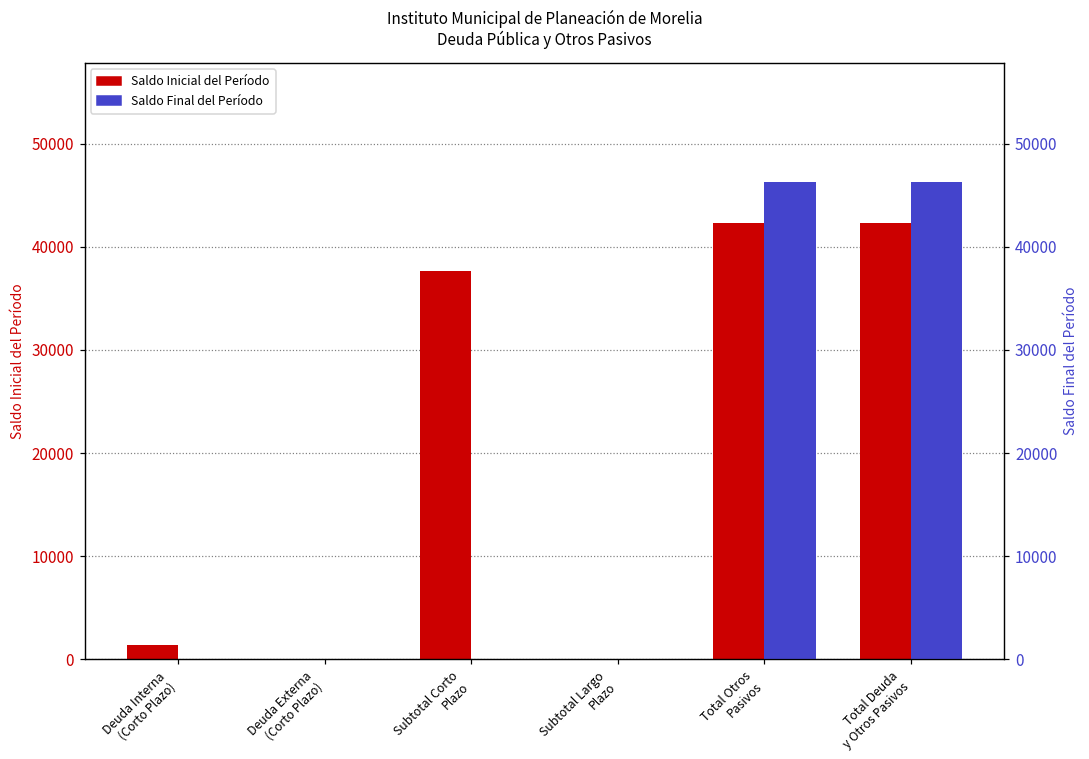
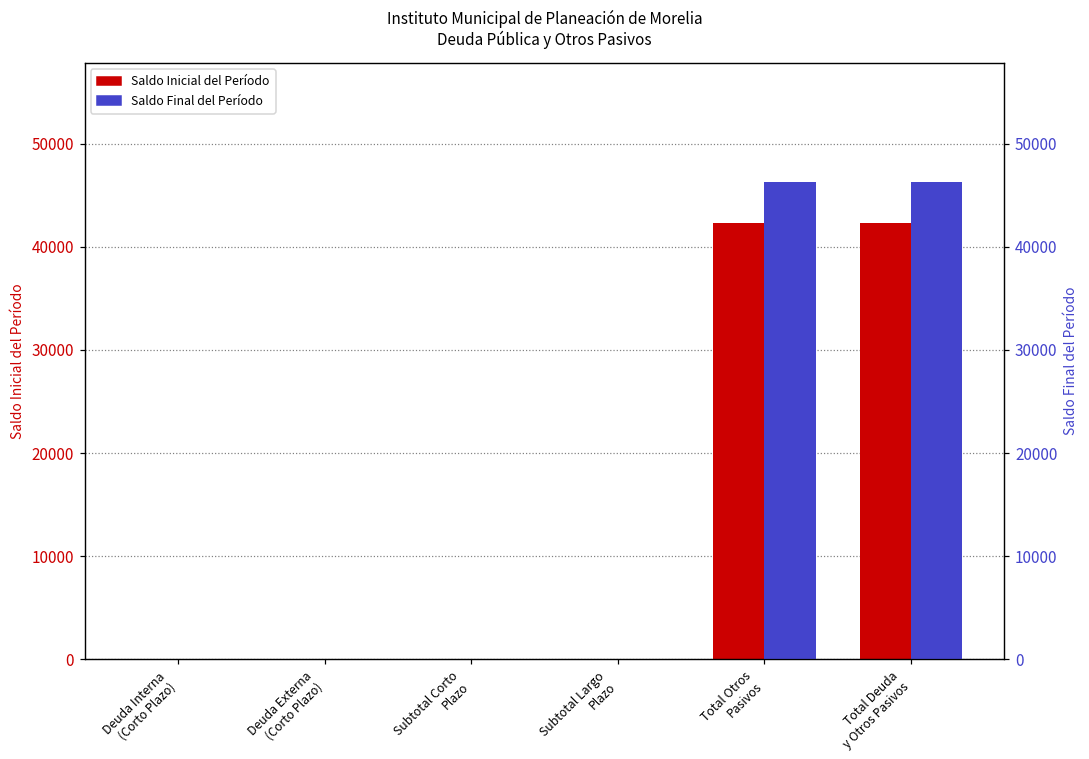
  {
    "Saldo Inicial del Período": {
-     "Deuda Interna (Corto Plazo)": 1000,
+     "Deuda Interna (Corto Plazo)": 0,
      "Deuda Externa (Corto Plazo)": 0,
-     "Subtotal Corto Plazo": 38000,
+     "Subtotal Corto Plazo": 0,
      "Subtotal Largo Plazo": 0,
      "Total Otros Pasivos": 42000,
      "Total Deuda y Otros Pasivos": 42000
    },
    "Saldo Final del Período": {
      "Deuda Interna (Corto Plazo)": 0,
      "Deuda Externa (Corto Plazo)": 0,
      "Subtotal Corto Plazo": 0,
      "Subtotal Largo Plazo": 0,
      "Total Otros Pasivos": 46000,
      "Total Deuda y Otros Pasivos": 46000
    }
  }
